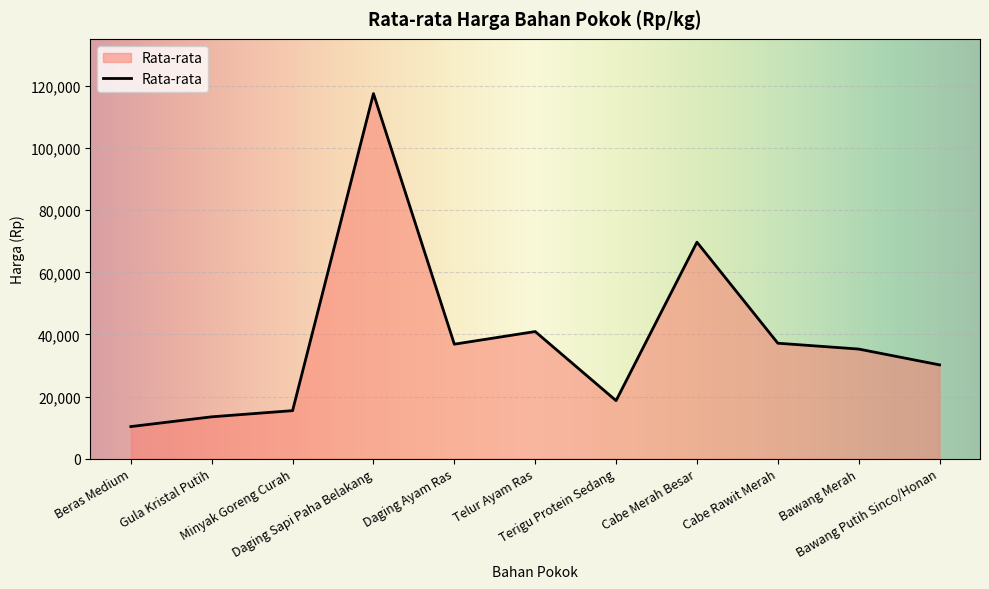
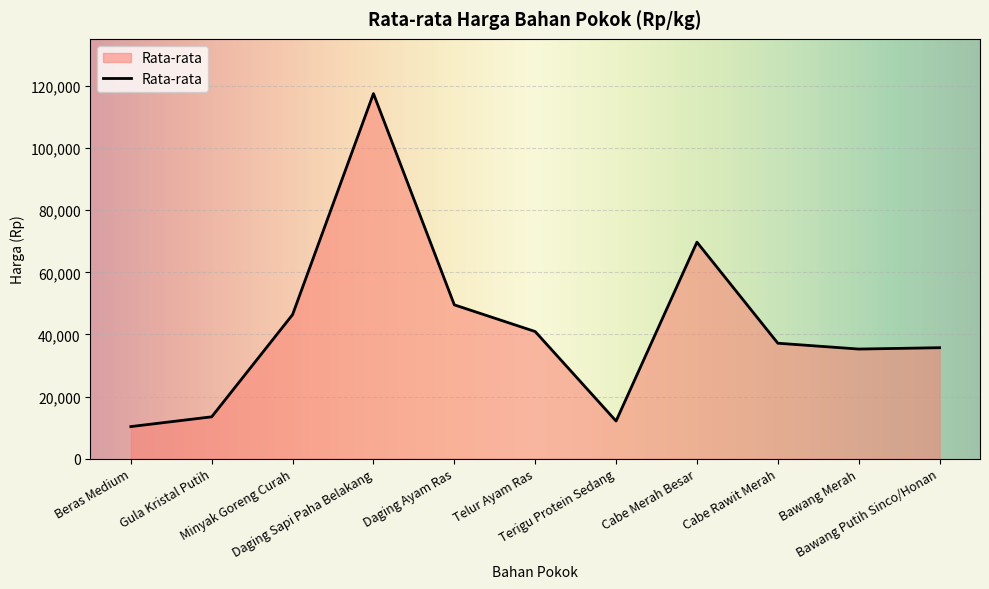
  {
    "Beras Medium": "10,000",
    "Gula Kristal Putih": "13,000",
-   "Minyak Goreng Curah": "15,000",
+   "Minyak Goreng Curah": "46,000",
    "Daging Sapi Paha Belakang": "118,000",
-   "Daging Ayam Ras": "37,000",
+   "Daging Ayam Ras": "50,000",
    "Telur Ayam Ras": "41,000",
-   "Terigu Protein Sedang": "19,000",
+   "Terigu Protein Sedang": "12,000",
    "Cabe Merah Besar": "70,000",
    "Cabe Rawit Merah": "37,000",
    "Bawang Merah": "35,000",
-   "Bawang Putih Sinco/Honan": "30,000"
+   "Bawang Putih Sinco/Honan": "36,000"
  }
